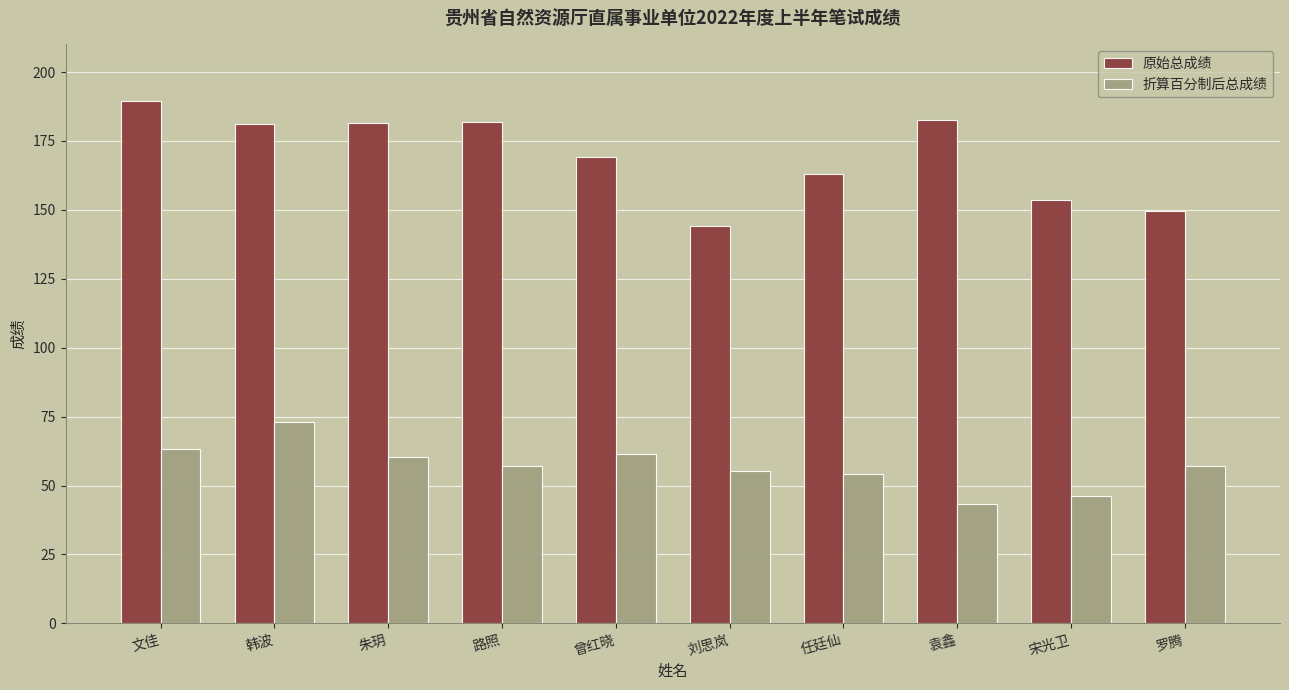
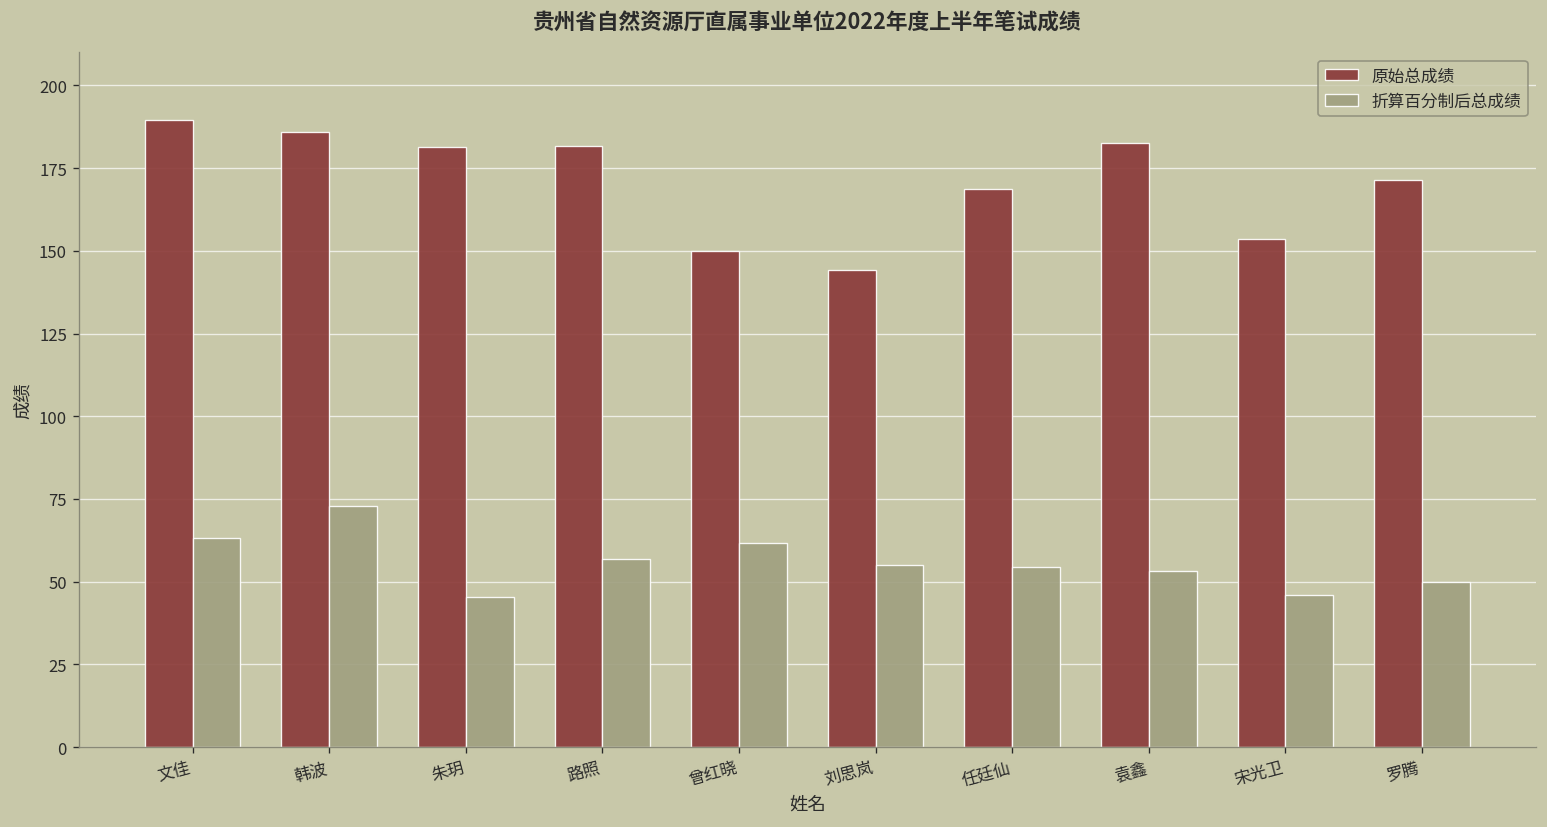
  {
    "原始总成绩": {
      "文佳": 190,
-     "韩波": 181,
+     "韩波": 186,
      "朱玥": 182,
      "路照": 182,
-     "曾红晓": 169,
+     "曾红晓": 150,
      "刘思岚": 144,
-     "任廷仙": 163,
+     "任廷仙": 169,
      "袁鑫": 183,
      "宋光卫": 154,
-     "罗腾": 150
+     "罗腾": 171
    },
    "折算百分制后总成绩": {
      "文佳": 63,
      "韩波": 73,
-     "朱玥": 61,
+     "朱玥": 45,
      "路照": 57,
      "曾红晓": 62,
      "刘思岚": 55,
      "任廷仙": 54,
-     "袁鑫": 43,
+     "袁鑫": 53,
      "宋光卫": 46,
-     "罗腾": 57
+     "罗腾": 50
    }
  }
